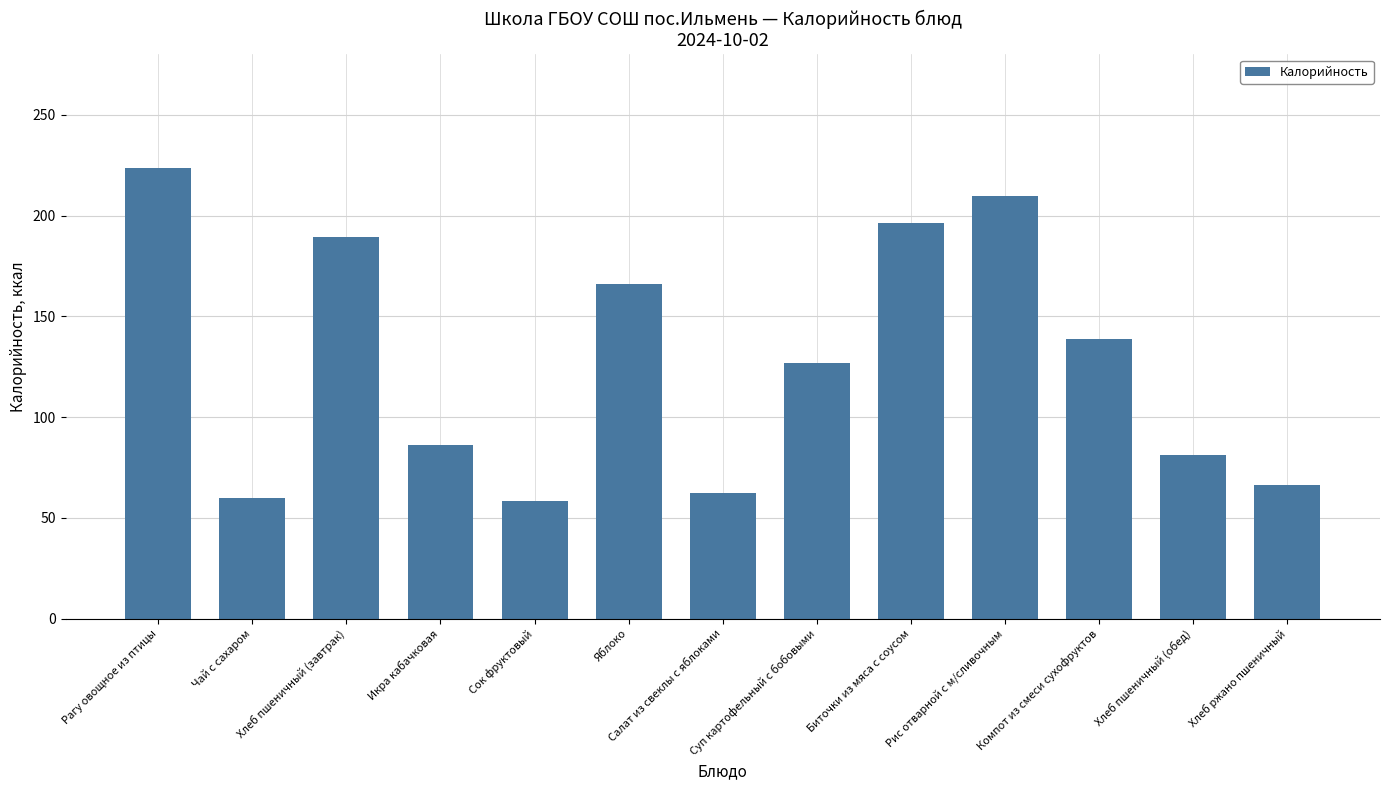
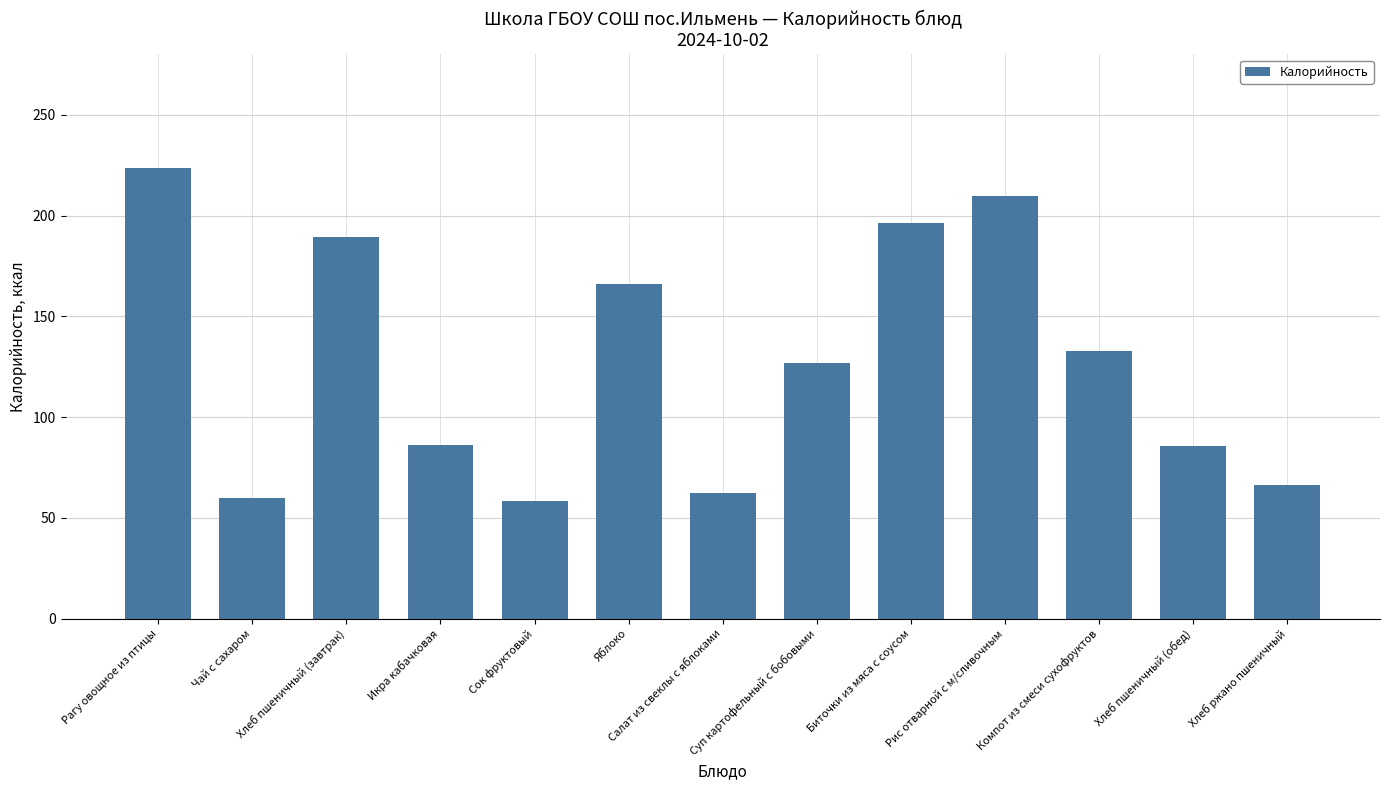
  {
    "Рагу овощное из птицы": 223,
    "Чай с сахаром": 60,
    "Хлеб пшеничный (завтрак)": 189,
    "Икра кабачковая": 86,
    "Сок фруктовый": 58,
    "Яблоко": 166,
    "Салат из свеклы с яблоками": 62,
    "Суп картофельный с бобовыми": 127,
    "Биточки из мяса с соусом": 196,
    "Рис отварной с м/сливочным": 210,
-   "Компот из смеси сухофруктов": 139,
-   "Хлеб пшеничный (обед)": 81,
+   "Компот из смеси сухофруктов": 133,
+   "Хлеб пшеничный (обед)": 86,
    "Хлеб ржано пшеничный": 67
  }
